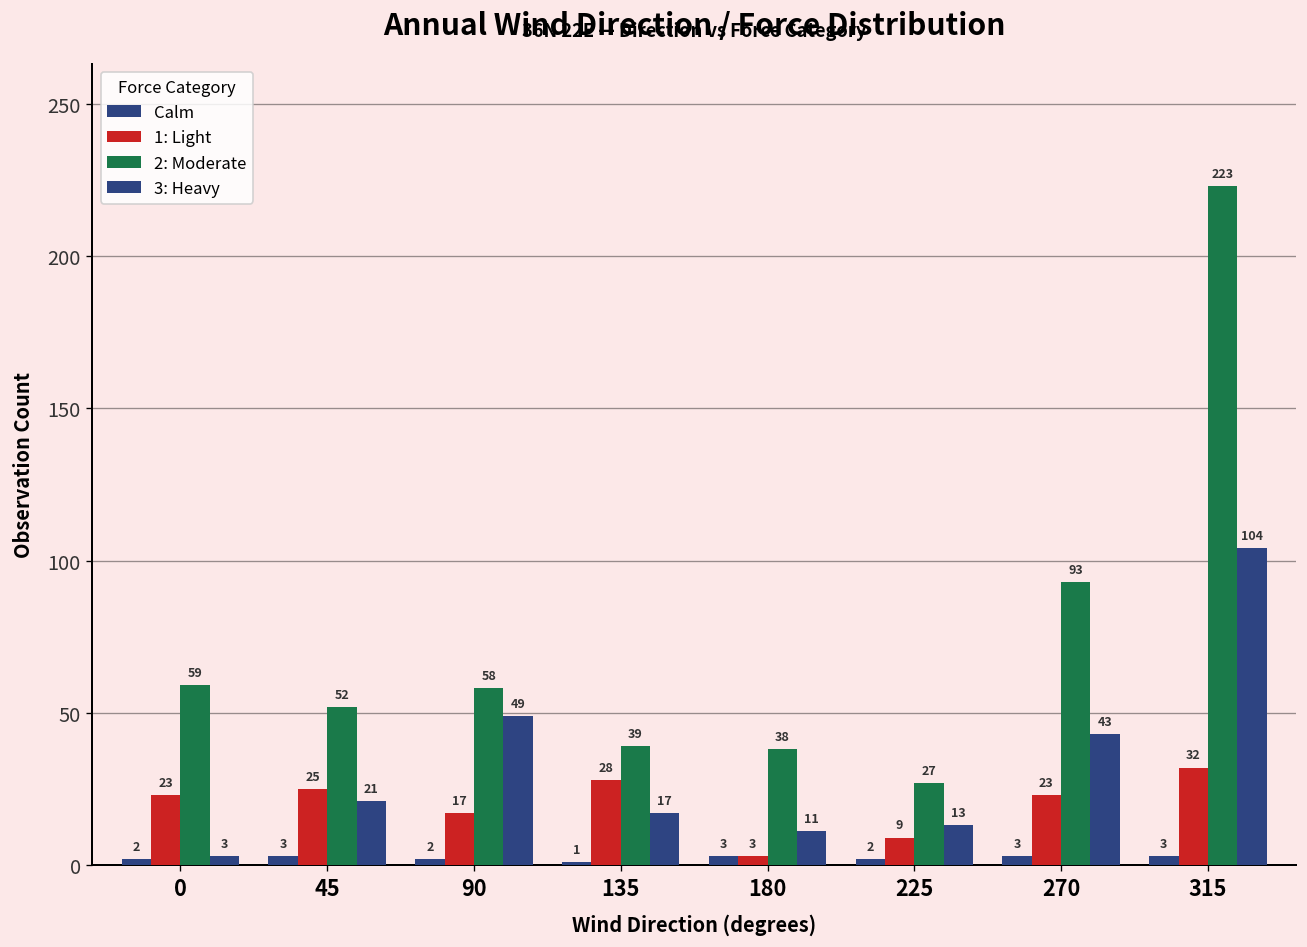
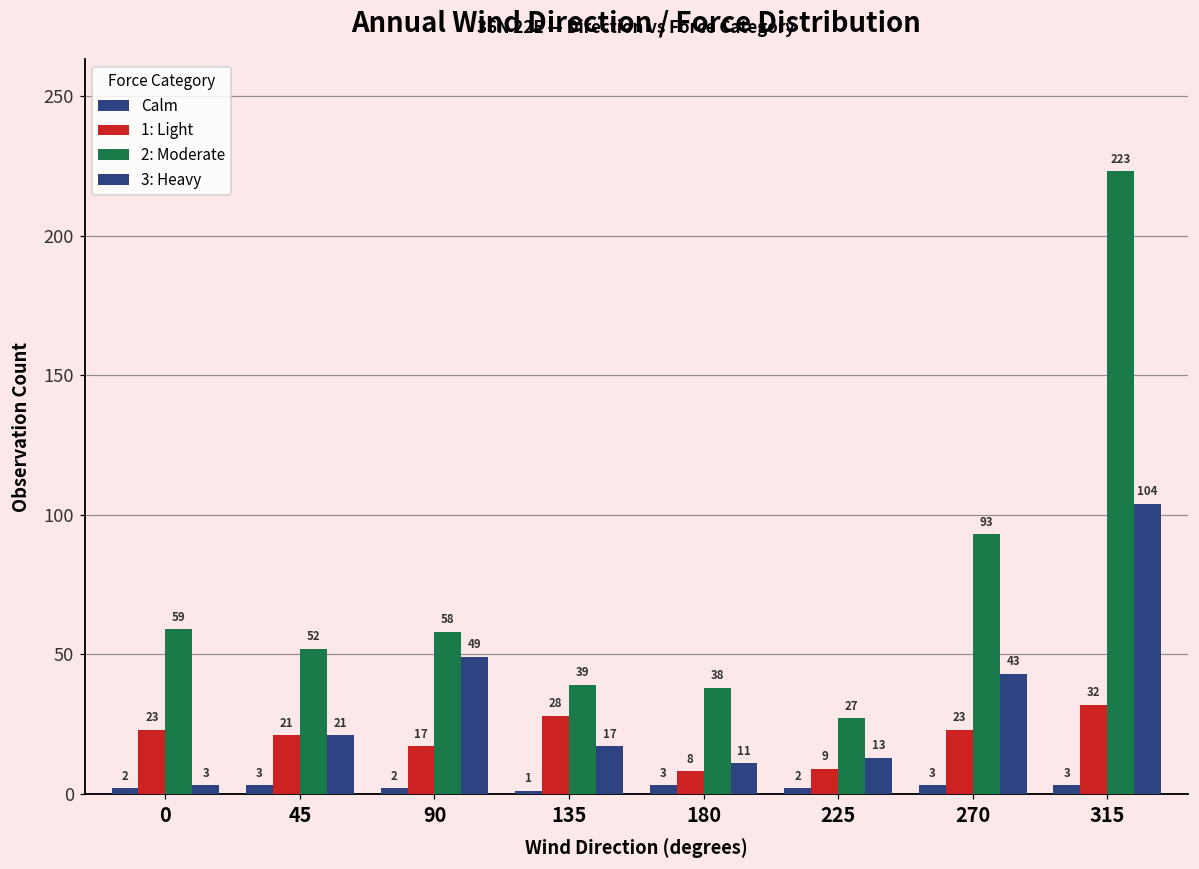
  {
    "1: Light": {
      "0": 23,
-     "45": 25,
+     "45": 21,
      "90": 17,
      "135": 28,
-     "180": 3,
+     "180": 8,
      "225": 9,
      "270": 23,
      "315": 32
    },
    "2: Moderate": {
      "0": 59,
      "45": 52,
      "90": 58,
      "135": 39,
      "180": 38,
      "225": 27,
      "270": 93,
      "315": 223
    }
  }
